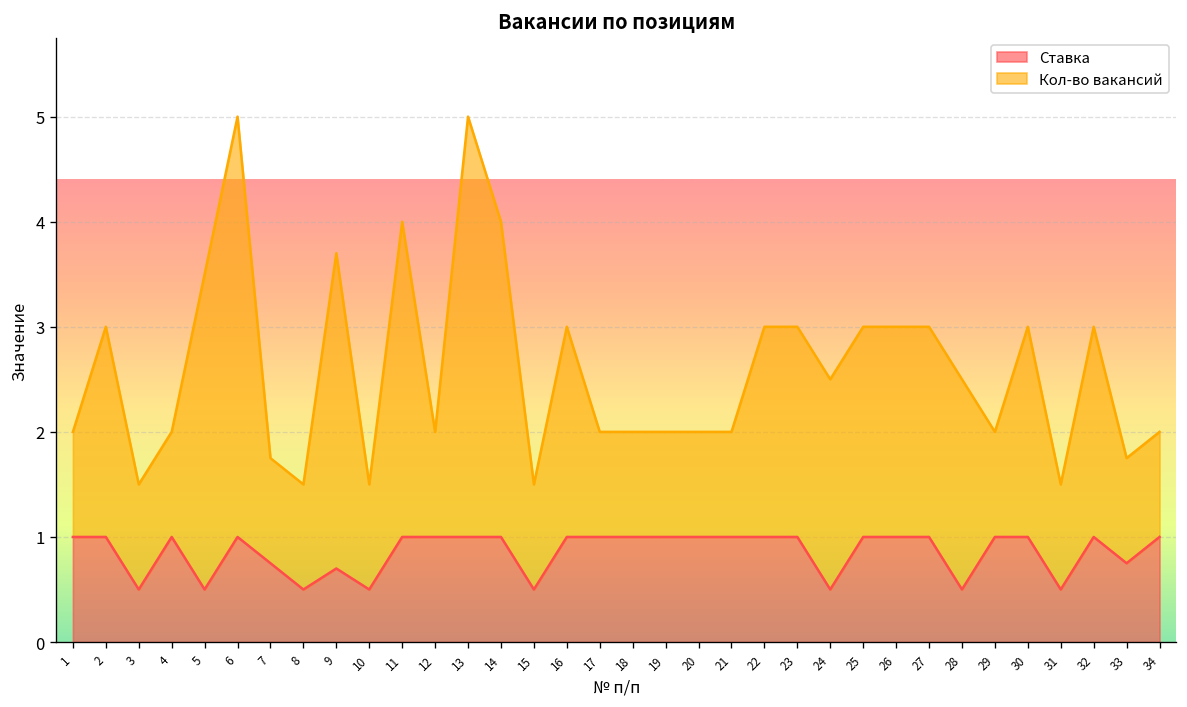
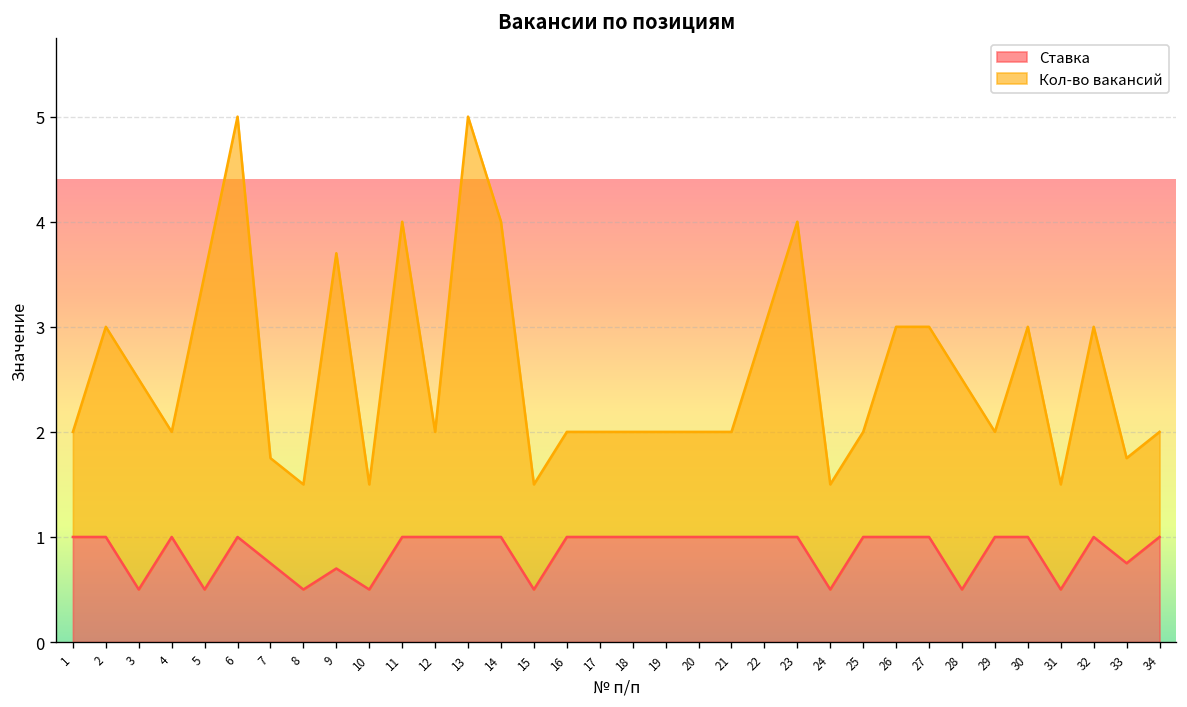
  {
    "Ставка": {
      "1": 1,
      "2": 1,
      "3": 0.5,
      "4": 1,
      "5": 0.5,
      "6": 1,
      "7": 0.8,
      "8": 0.5,
      "9": 0.7,
      "10": 0.5,
      "11": 1,
      "12": 1,
      "13": 1,
      "14": 1,
      "15": 0.5,
      "16": 1,
      "17": 1,
      "18": 1,
      "19": 1,
      "20": 1,
      "21": 1,
      "22": 1,
      "23": 1,
      "24": 0.5,
      "25": 1,
      "26": 1,
      "27": 1,
      "28": 0.5,
      "29": 1,
      "30": 1,
      "31": 0.5,
      "32": 1,
      "33": 0.8,
      "34": 1
    },
    "Кол-во вакансий": {
      "1": 1,
      "2": 2,
-     "3": 1,
+     "3": 2,
      "4": 1,
      "5": 3,
      "6": 4,
      "7": 1,
      "8": 1,
      "9": 3,
      "10": 1,
      "11": 3,
      "12": 1,
      "13": 4,
      "14": 3,
      "15": 1,
-     "16": 2,
+     "16": 1,
      "17": 1,
      "18": 1,
      "19": 1,
      "20": 1,
      "21": 1,
      "22": 2,
-     "23": 2,
-     "24": 2,
-     "25": 2,
+     "23": 3,
+     "24": 1,
+     "25": 1,
      "26": 2,
      "27": 2,
      "28": 2,
      "29": 1,
      "30": 2,
      "31": 1,
      "32": 2,
      "33": 1,
      "34": 1
    }
  }
